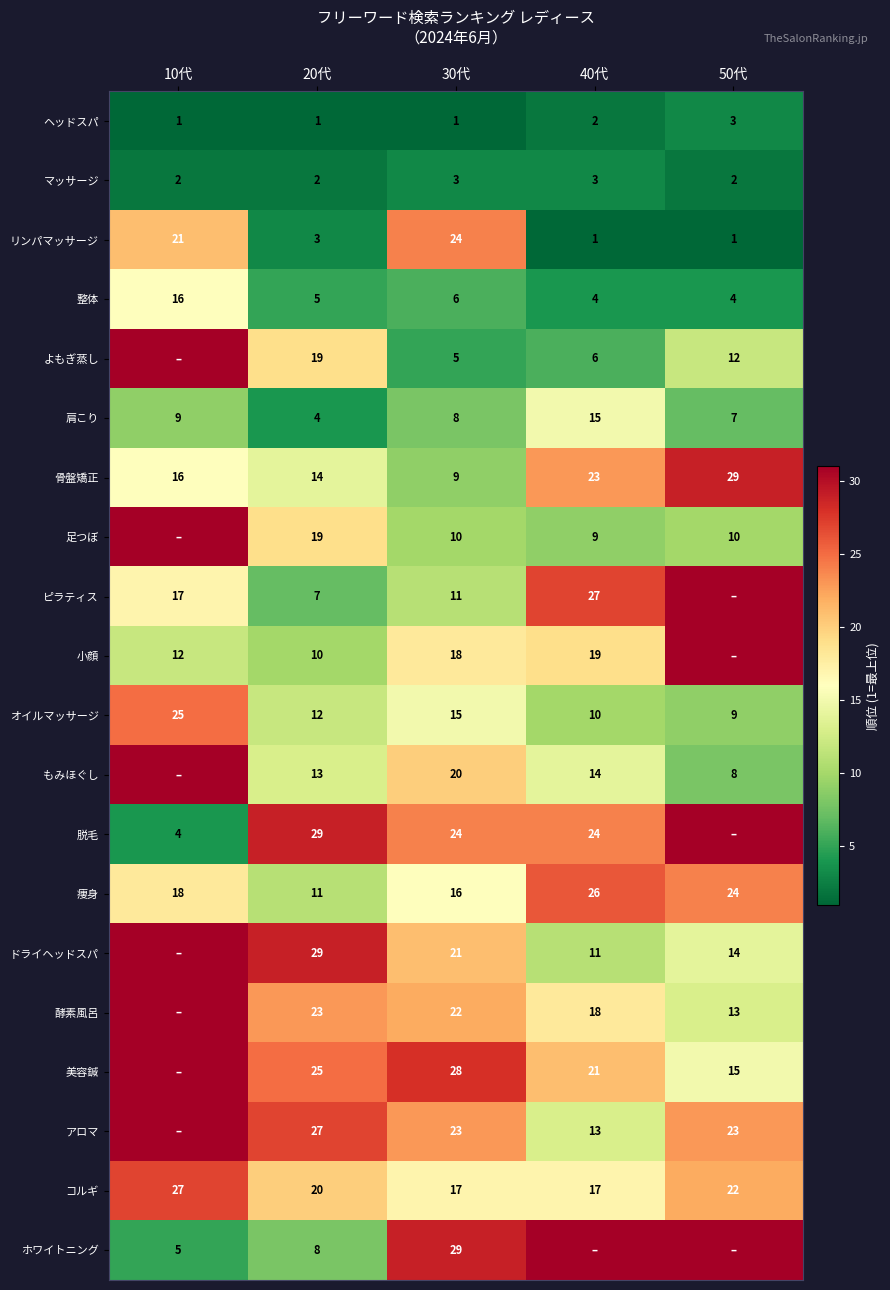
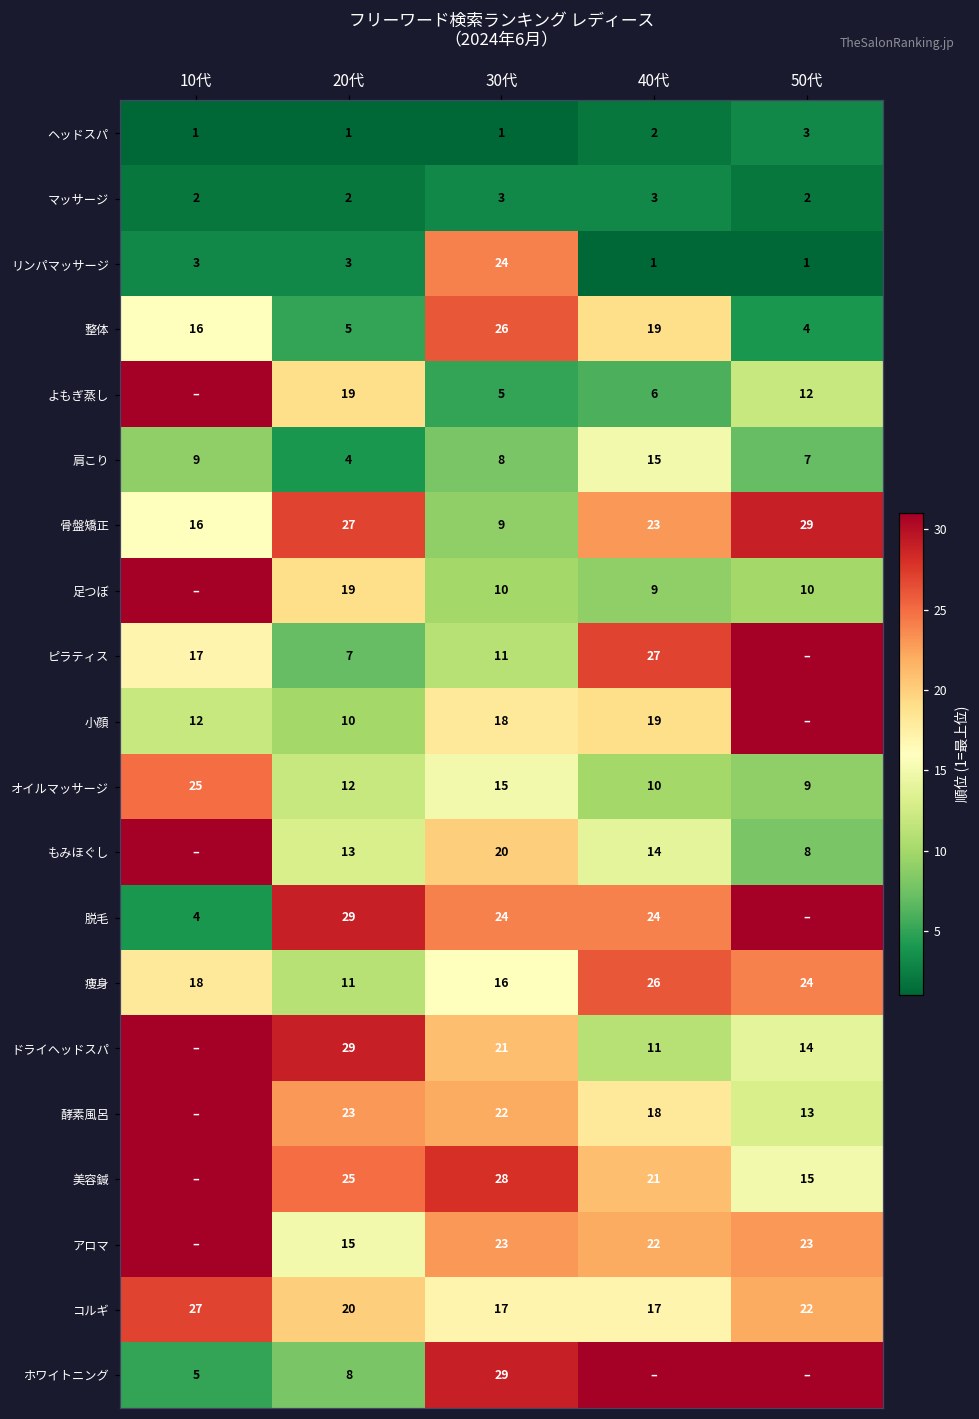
  {
    "ヘッドスパ": {
      "10代": 1,
      "20代": 1,
      "30代": 1,
      "40代": 2,
      "50代": 3
    },
    "マッサージ": {
      "10代": 2,
      "20代": 2,
      "30代": 3,
      "40代": 3,
      "50代": 2
    },
    "リンパマッサージ": {
-     "10代": 21,
+     "10代": 3,
      "20代": 3,
      "30代": 24,
      "40代": 1,
      "50代": 1
    },
    "整体": {
      "10代": 16,
      "20代": 5,
-     "30代": 6,
-     "40代": 4,
+     "30代": 26,
+     "40代": 19,
      "50代": 4
    },
    "よもぎ蒸し": {
      "20代": 19,
      "30代": 5,
      "40代": 6,
      "50代": 12
    },
    "肩こり": {
      "10代": 9,
      "20代": 4,
      "30代": 8,
      "40代": 15,
      "50代": 7
    },
    "骨盤矯正": {
      "10代": 16,
-     "20代": 14,
+     "20代": 27,
      "30代": 9,
      "40代": 23,
      "50代": 29
    },
    "足つぼ": {
      "20代": 19,
      "30代": 10,
      "40代": 9,
      "50代": 10
    },
    "ピラティス": {
      "10代": 17,
      "20代": 7,
      "30代": 11,
      "40代": 27
    },
    "小顔": {
      "10代": 12,
      "20代": 10,
      "30代": 18,
      "40代": 19
    },
    "オイルマッサージ": {
      "10代": 25,
      "20代": 12,
      "30代": 15,
      "40代": 10,
      "50代": 9
    },
    "もみほぐし": {
      "20代": 13,
      "30代": 20,
      "40代": 14,
      "50代": 8
    },
    "脱毛": {
      "10代": 4,
      "20代": 29,
      "30代": 24,
      "40代": 24
    },
    "痩身": {
      "10代": 18,
      "20代": 11,
      "30代": 16,
      "40代": 26,
      "50代": 24
    },
    "ドライヘッドスパ": {
      "20代": 29,
      "30代": 21,
      "40代": 11,
      "50代": 14
    },
    "酵素風呂": {
      "20代": 23,
      "30代": 22,
      "40代": 18,
      "50代": 13
    },
    "美容鍼": {
      "20代": 25,
      "30代": 28,
      "40代": 21,
      "50代": 15
    },
    "アロマ": {
-     "20代": 27,
+     "20代": 15,
      "30代": 23,
-     "40代": 13,
+     "40代": 22,
      "50代": 23
    },
    "コルギ": {
      "10代": 27,
      "20代": 20,
      "30代": 17,
      "40代": 17,
      "50代": 22
    },
    "ホワイトニング": {
      "10代": 5,
      "20代": 8,
      "30代": 29
    }
  }
